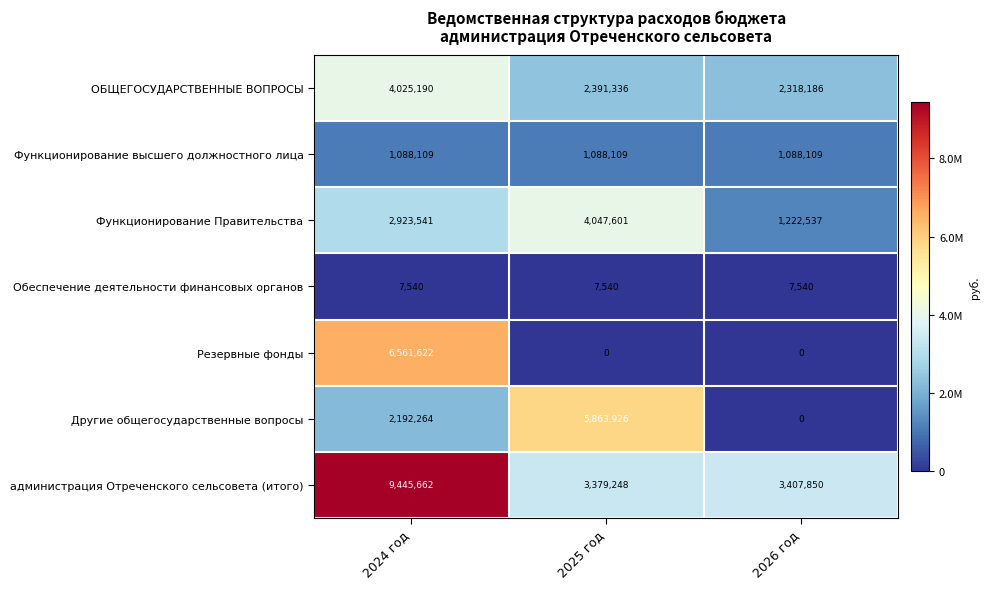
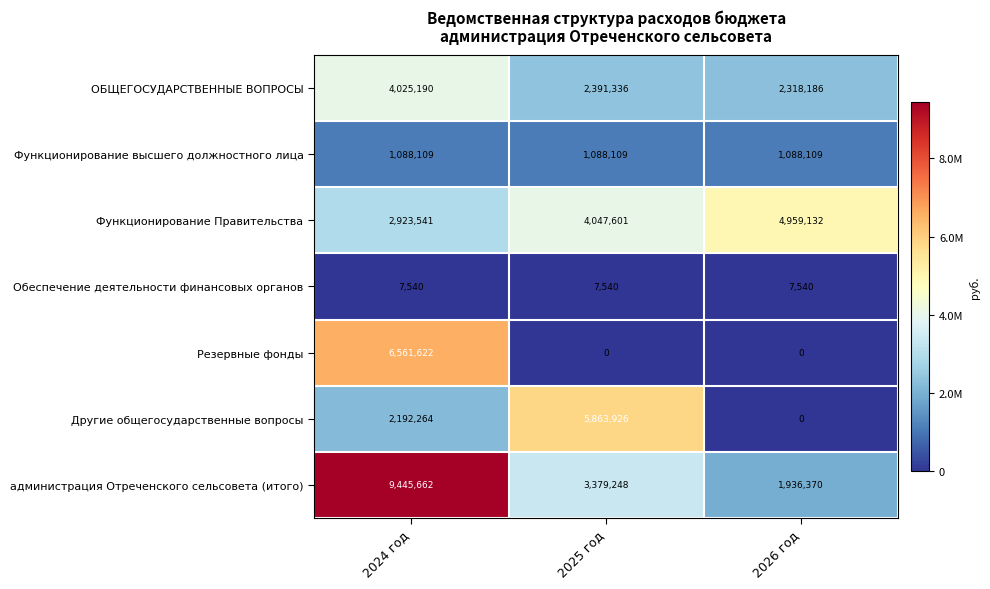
  {
    "ОБЩЕГОСУДАРСТВЕННЫЕ ВОПРОСЫ": {
      "2024 год": "4,025,190",
      "2025 год": "2,391,336",
      "2026 год": "2,318,186"
    },
    "Функционирование высшего должностного лица": {
      "2024 год": "1,088,109",
      "2025 год": "1,088,109",
      "2026 год": "1,088,109"
    },
    "Функционирование Правительства": {
      "2024 год": "2,923,541",
      "2025 год": "4,047,601",
-     "2026 год": "1,222,537"
+     "2026 год": "4,959,132"
    },
    "Обеспечение деятельности финансовых органов": {
      "2024 год": "7,540",
      "2025 год": "7,540",
      "2026 год": "7,540"
    },
    "Резервные фонды": {
      "2024 год": "6,561,622",
      "2025 год": "0",
      "2026 год": "0"
    },
    "Другие общегосударственные вопросы": {
      "2024 год": "2,192,264",
      "2025 год": "5,863,926",
      "2026 год": "0"
    },
    "администрация Отреченского сельсовета (итого)": {
      "2024 год": "9,445,662",
      "2025 год": "3,379,248",
-     "2026 год": "3,407,850"
+     "2026 год": "1,936,370"
    }
  }
